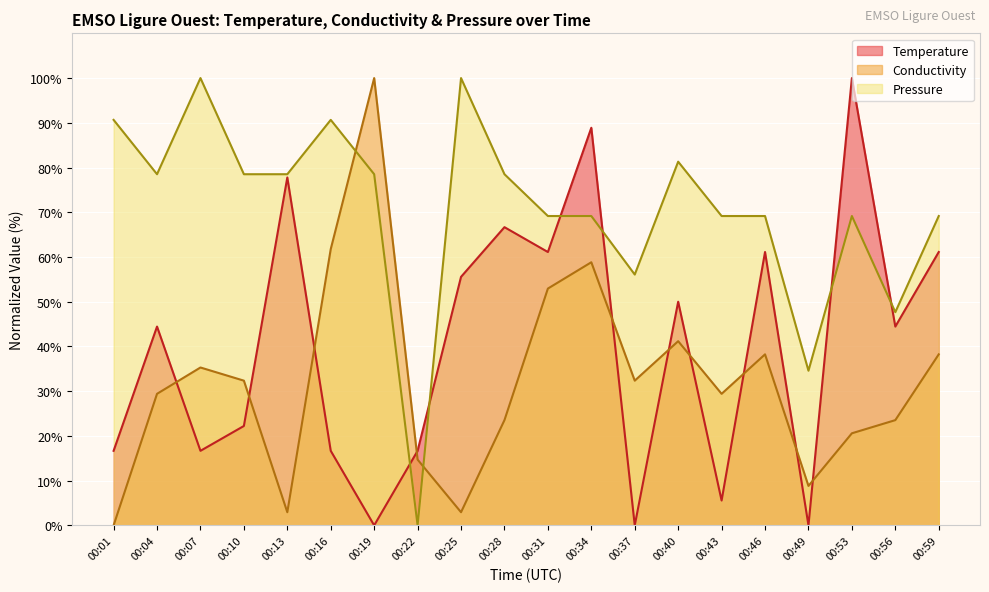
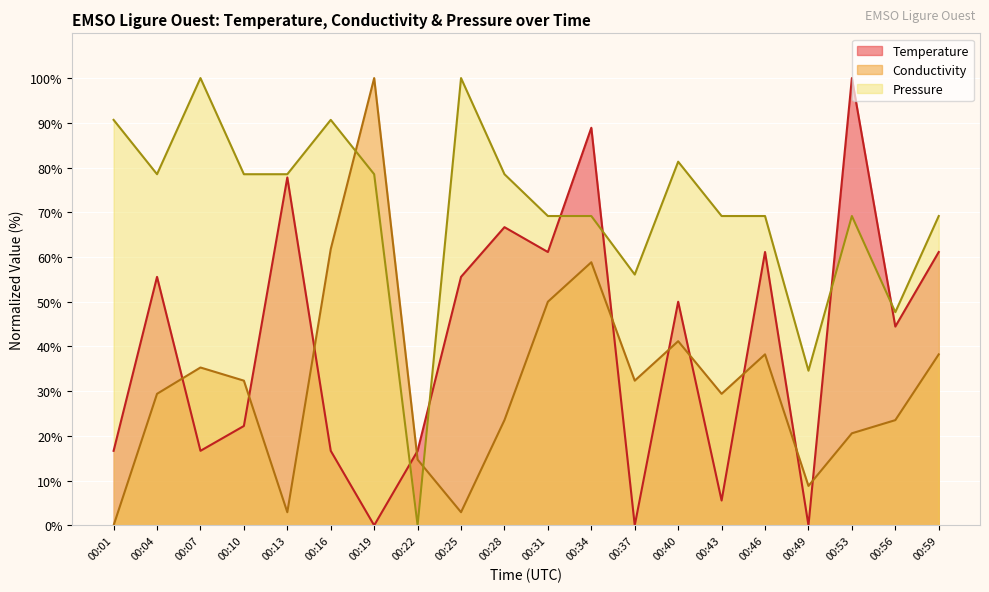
  {
    "Temperature": {
      "00:01": "17%",
-     "00:04": "44%",
+     "00:04": "56%",
      "00:07": "17%",
      "00:10": "22%",
      "00:13": "78%",
      "00:16": "17%",
      "00:19": "0%",
      "00:22": "17%",
      "00:25": "56%",
      "00:28": "67%",
      "00:31": "61%",
      "00:34": "89%",
      "00:37": "0%",
      "00:40": "50%",
      "00:43": "6%",
      "00:46": "61%",
      "00:49": "0%",
      "00:53": "100%",
      "00:56": "44%",
      "00:59": "61%"
    },
    "Conductivity": {
      "00:01": "0%",
      "00:04": "29%",
      "00:07": "35%",
      "00:10": "32%",
      "00:13": "3%",
      "00:16": "62%",
      "00:19": "100%",
      "00:22": "15%",
      "00:25": "3%",
      "00:28": "24%",
-     "00:31": "53%",
+     "00:31": "50%",
      "00:34": "59%",
      "00:37": "32%",
      "00:40": "41%",
      "00:43": "29%",
      "00:46": "38%",
      "00:49": "9%",
      "00:53": "21%",
      "00:56": "24%",
      "00:59": "38%"
    },
    "Pressure": {
      "00:01": "91%",
      "00:04": "79%",
      "00:07": "100%",
      "00:10": "79%",
      "00:13": "79%",
      "00:16": "91%",
      "00:19": "79%",
      "00:22": "0%",
      "00:25": "100%",
      "00:28": "79%",
      "00:31": "69%",
      "00:34": "69%",
      "00:37": "56%",
      "00:40": "81%",
      "00:43": "69%",
      "00:46": "69%",
      "00:49": "35%",
      "00:53": "69%",
      "00:56": "48%",
      "00:59": "69%"
    }
  }
